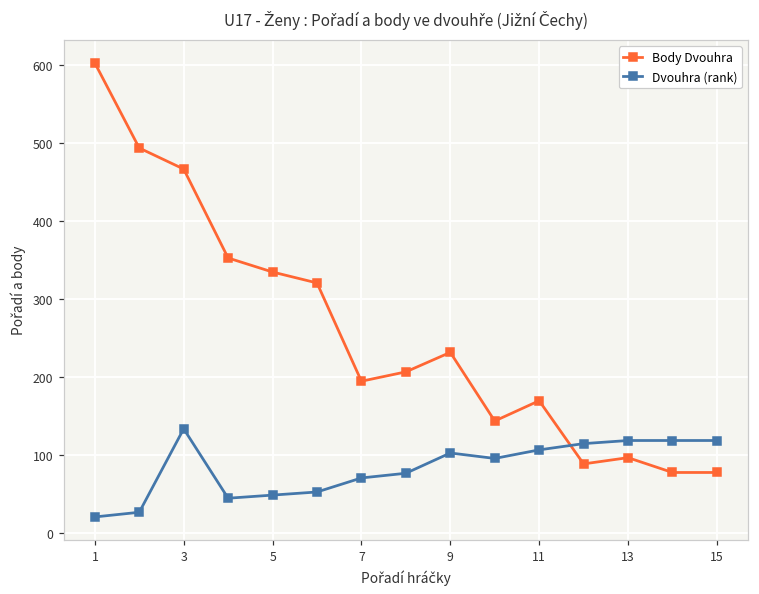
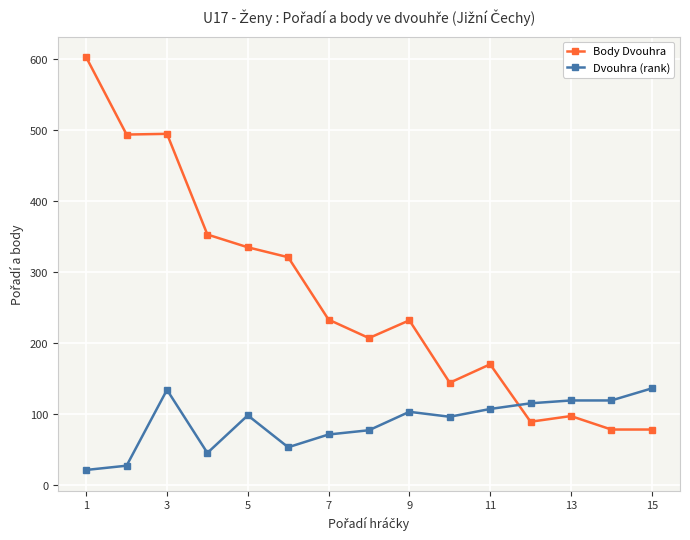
  {
    "Body Dvouhra": {
      "1": 600,
-     "3": 470,
+     "3": 500,
      "5": 340,
-     "7": 200,
+     "7": 230,
      "9": 230,
      "11": 170,
      "13": 100,
      "15": 80
    },
    "Dvouhra (rank)": {
      "1": 20,
      "3": 130,
-     "5": 50,
+     "5": 100,
      "7": 70,
      "9": 100,
      "11": 110,
      "13": 120,
-     "15": 120
+     "15": 140
    }
  }
